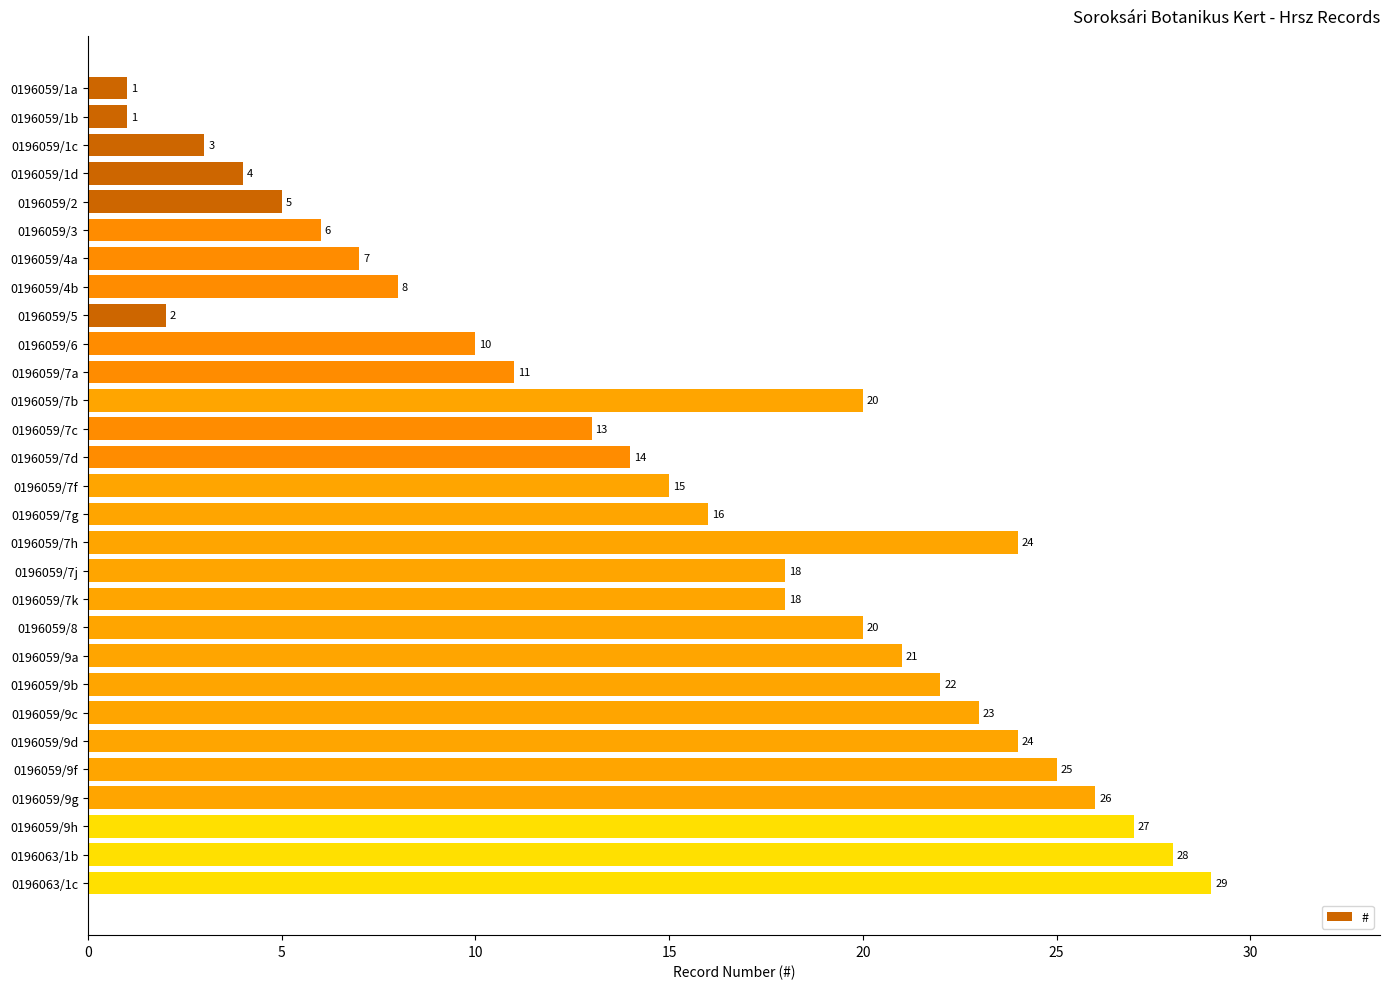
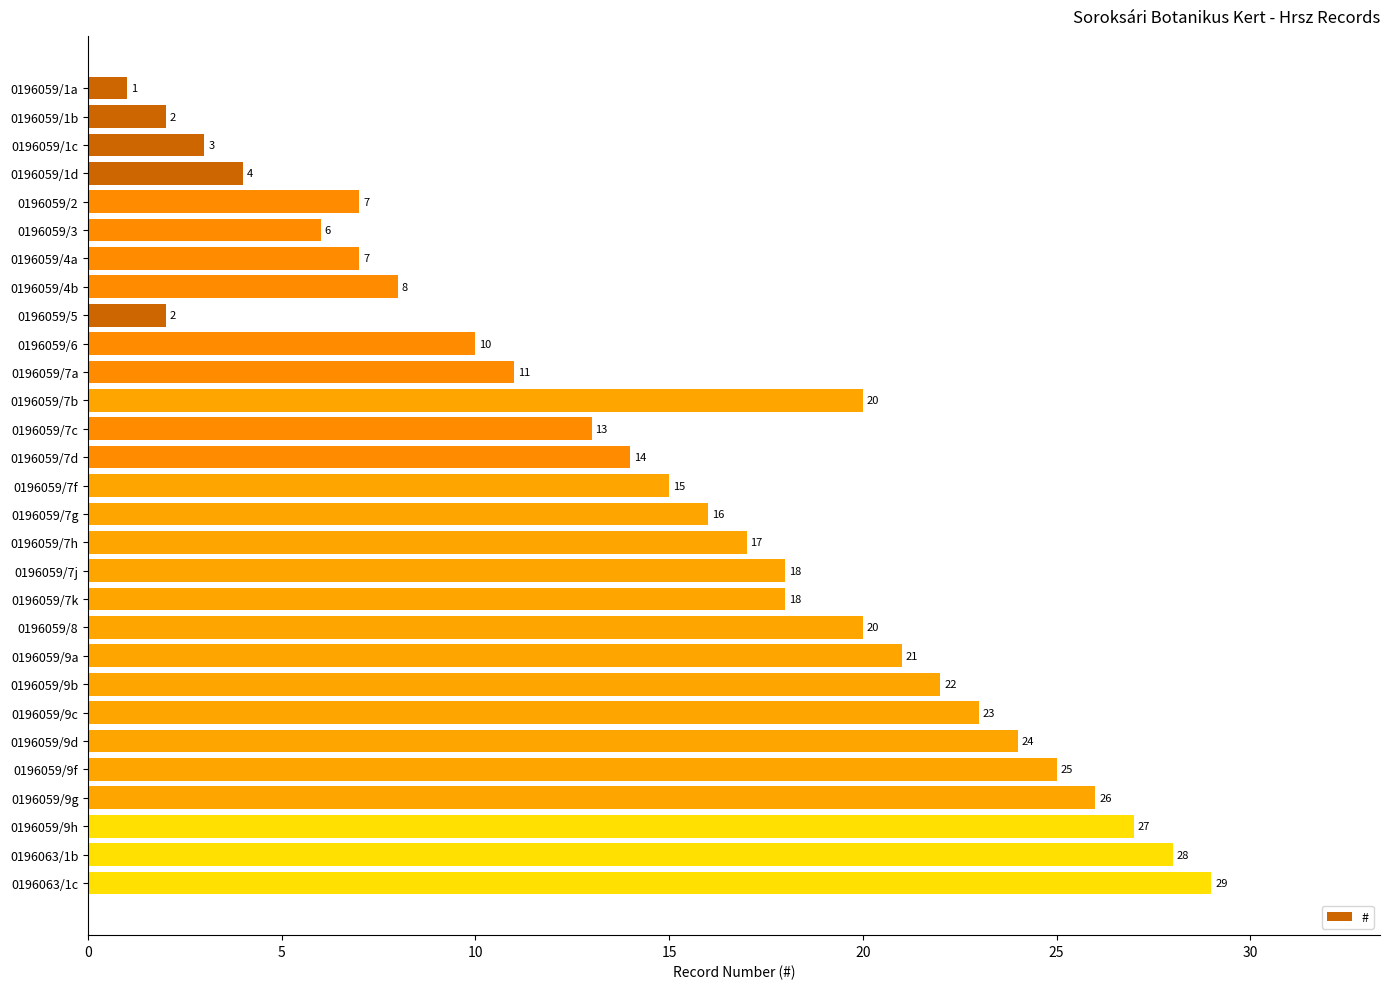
  {
    "0196059/1a": 1,
-   "0196059/1b": 1,
+   "0196059/1b": 2,
    "0196059/1c": 3,
    "0196059/1d": 4,
-   "0196059/2": 5,
+   "0196059/2": 7,
    "0196059/3": 6,
    "0196059/4a": 7,
    "0196059/4b": 8,
    "0196059/5": 2,
    "0196059/6": 10,
    "0196059/7a": 11,
    "0196059/7b": 20,
    "0196059/7c": 13,
    "0196059/7d": 14,
    "0196059/7f": 15,
    "0196059/7g": 16,
-   "0196059/7h": 24,
+   "0196059/7h": 17,
    "0196059/7j": 18,
    "0196059/7k": 18,
    "0196059/8": 20,
    "0196059/9a": 21,
    "0196059/9b": 22,
    "0196059/9c": 23,
    "0196059/9d": 24,
    "0196059/9f": 25,
    "0196059/9g": 26,
    "0196059/9h": 27,
    "0196063/1b": 28,
    "0196063/1c": 29
  }
